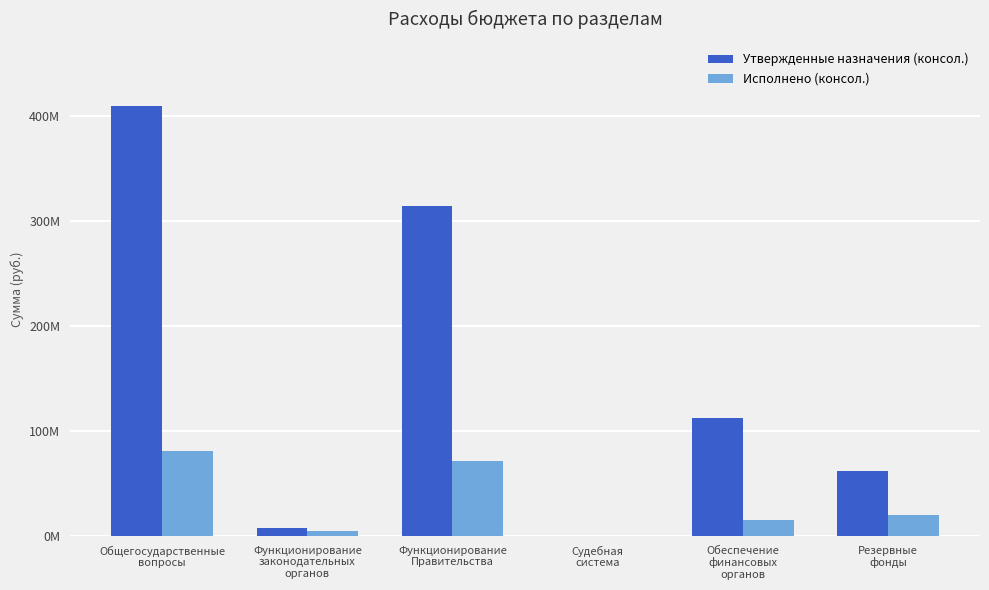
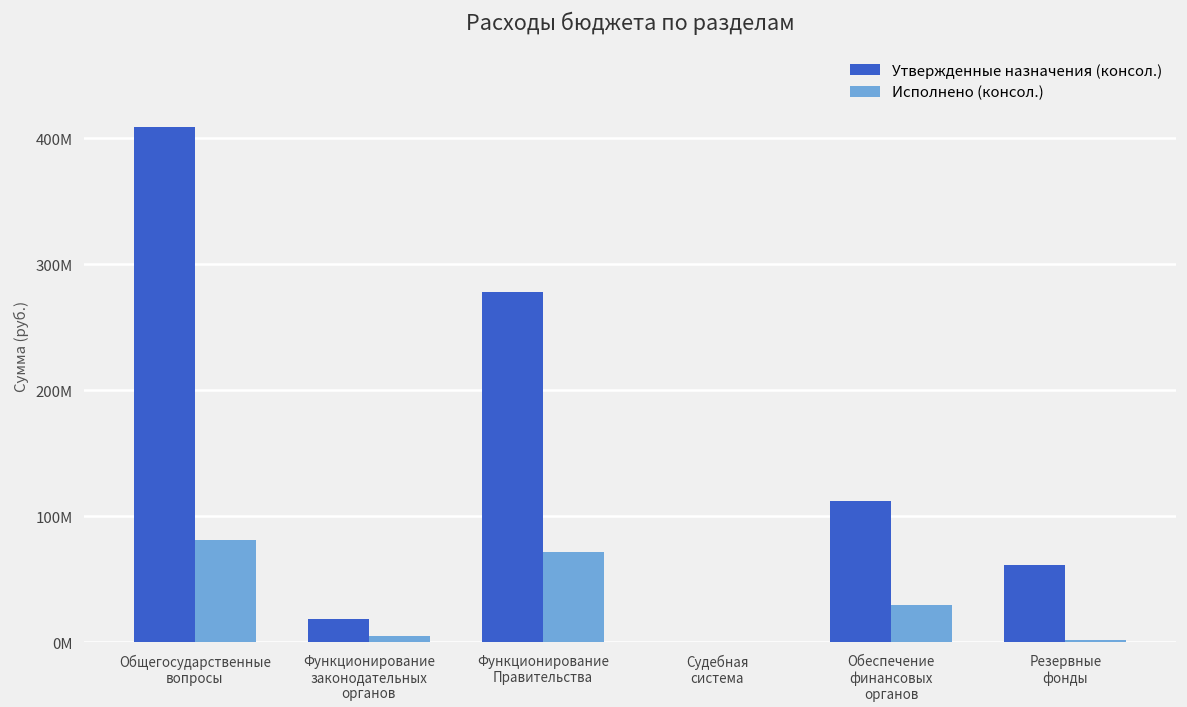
  {
    "Утвержденные назначения (консол.)": {
      "Общегосударственные вопросы": 409000000,
-     "Функционирование законодательных органов": 8000000,
-     "Функционирование Правительства": 315000000,
+     "Функционирование законодательных органов": 19000000,
+     "Функционирование Правительства": 278000000,
      "Обеспечение финансовых органов": 112000000,
      "Резервные фонды": 62000000
    },
    "Исполнено (консол.)": {
      "Общегосударственные вопросы": 81000000,
      "Функционирование законодательных органов": 5000000,
      "Функционирование Правительства": 72000000,
      "Судебная система": 0,
-     "Обеспечение финансовых органов": 15000000,
-     "Резервные фонды": 20000000
+     "Обеспечение финансовых органов": 30000000,
+     "Резервные фонды": 2000000
    }
  }
